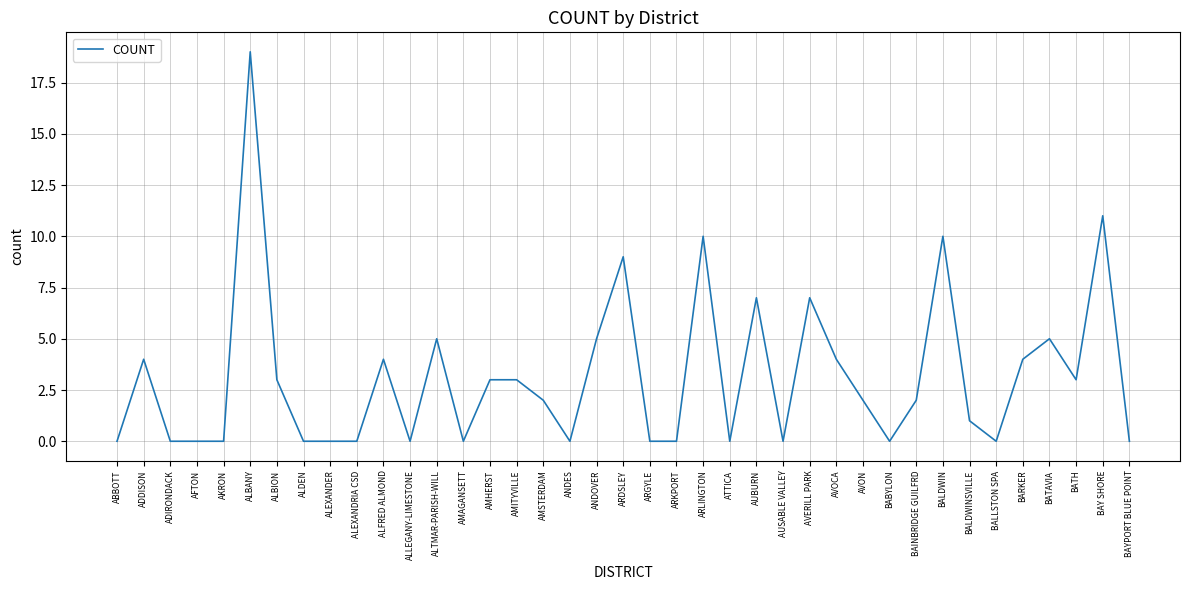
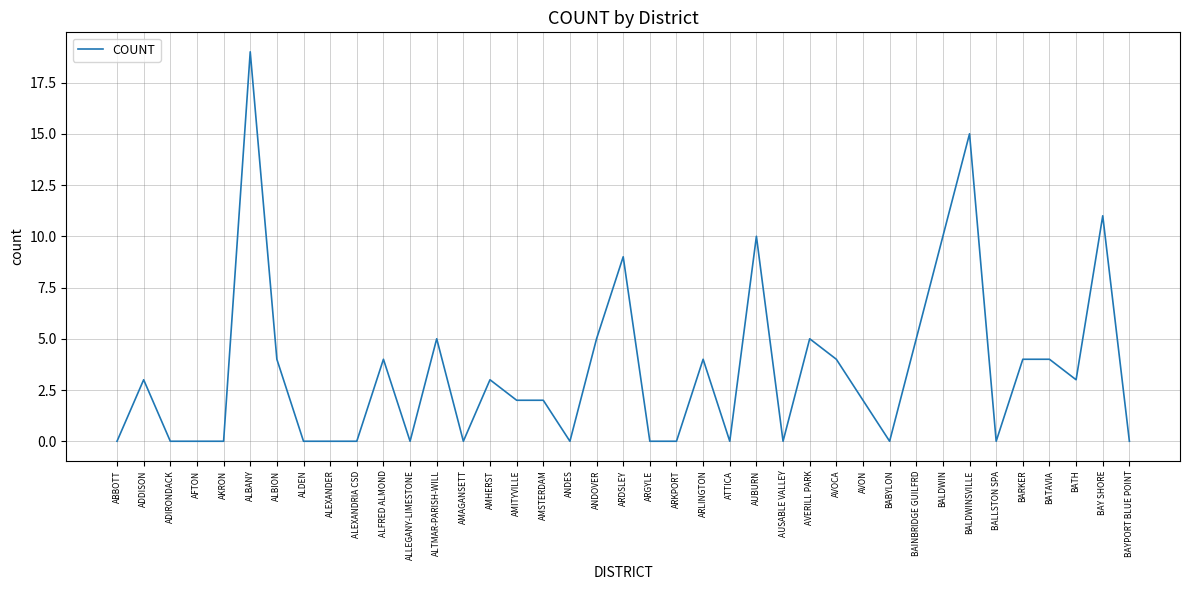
  {
    "ABBOTT": 0,
-   "ADDISON": 4,
+   "ADDISON": 3,
    "ADIRONDACK": 0,
    "AFTON": 0,
    "AKRON": 0,
    "ALBANY": 19,
-   "ALBION": 3,
+   "ALBION": 4,
    "ALDEN": 0,
    "ALEXANDER": 0,
    "ALEXANDRIA CSD": 0,
    "ALFRED ALMOND": 4,
    "ALLEGANY-LIMESTONE": 0,
    "ALTMAR-PARISH-WILL": 5,
    "AMAGANSETT": 0,
    "AMHERST": 3,
-   "AMITYVILLE": 3,
+   "AMITYVILLE": 2,
    "AMSTERDAM": 2,
    "ANDES": 0,
    "ANDOVER": 5,
    "ARDSLEY": 9,
    "ARGYLE": 0,
    "ARKPORT": 0,
-   "ARLINGTON": 10,
+   "ARLINGTON": 4,
    "ATTICA": 0,
-   "AUBURN": 7,
+   "AUBURN": 10,
    "AUSABLE VALLEY": 0,
-   "AVERILL PARK": 7,
+   "AVERILL PARK": 5,
    "AVOCA": 4,
    "AVON": 2,
    "BABYLON": 0,
-   "BAINBRIDGE GUILFRD": 2,
+   "BAINBRIDGE GUILFRD": 5,
    "BALDWIN": 10,
-   "BALDWINSVILLE": 1,
+   "BALDWINSVILLE": 15,
    "BALLSTON SPA": 0,
    "BARKER": 4,
-   "BATAVIA": 5,
+   "BATAVIA": 4,
    "BATH": 3,
    "BAY SHORE": 11,
    "BAYPORT BLUE POINT": 0
  }
